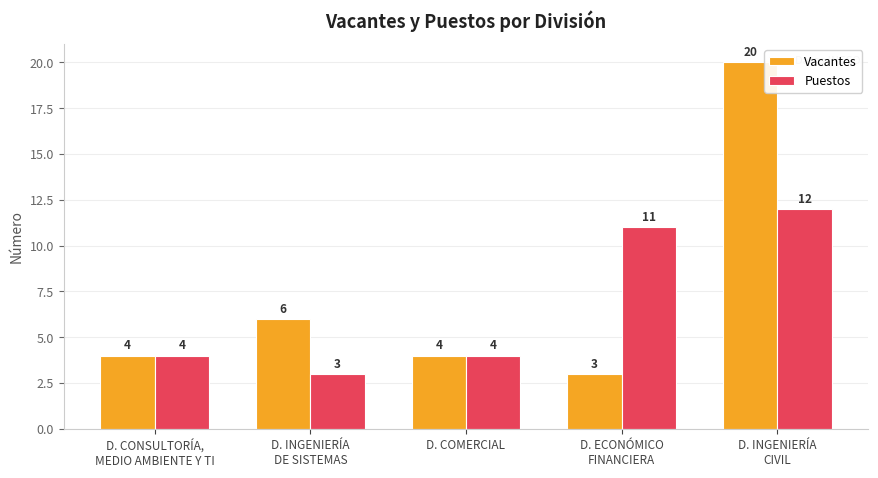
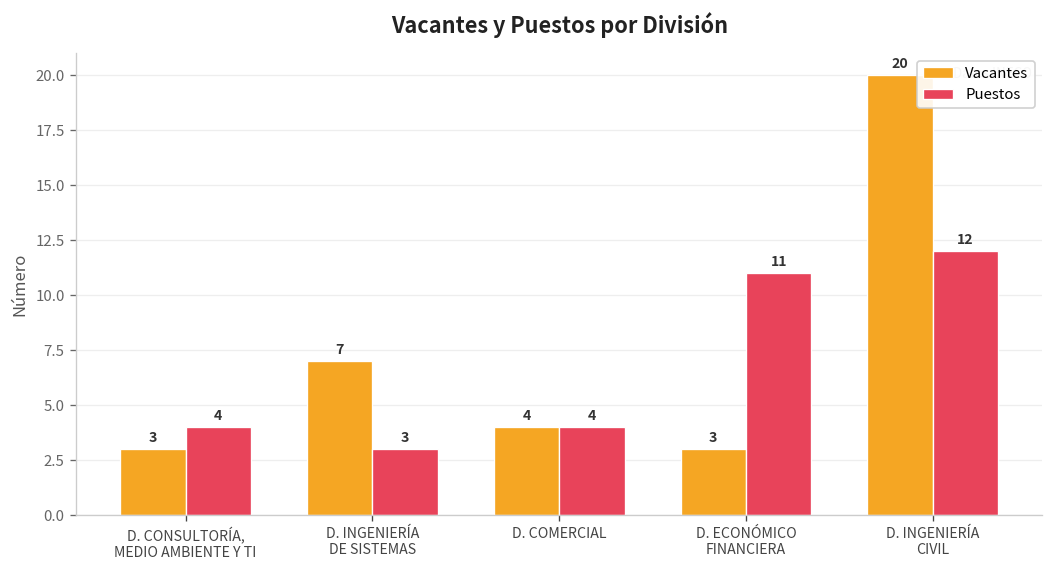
  {
    "Vacantes": {
-     "D. CONSULTORÍA, MEDIO AMBIENTE Y TI": 4,
-     "D. INGENIERÍA DE SISTEMAS": 6,
+     "D. CONSULTORÍA, MEDIO AMBIENTE Y TI": 3,
+     "D. INGENIERÍA DE SISTEMAS": 7,
      "D. COMERCIAL": 4,
      "D. ECONÓMICO FINANCIERA": 3,
      "D. INGENIERÍA CIVIL": 20
    },
    "Puestos": {
      "D. CONSULTORÍA, MEDIO AMBIENTE Y TI": 4,
      "D. INGENIERÍA DE SISTEMAS": 3,
      "D. COMERCIAL": 4,
      "D. ECONÓMICO FINANCIERA": 11,
      "D. INGENIERÍA CIVIL": 12
    }
  }
